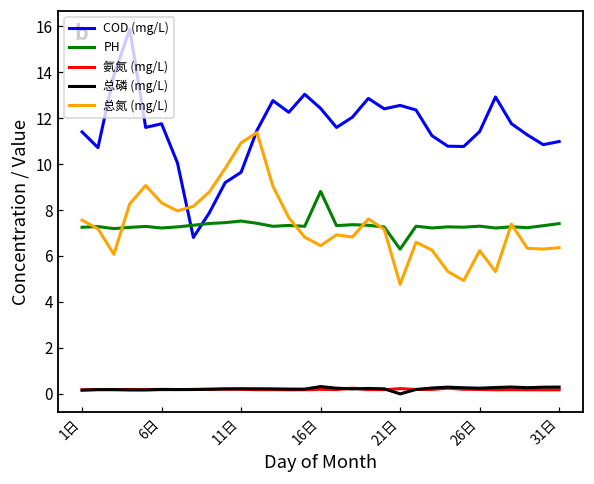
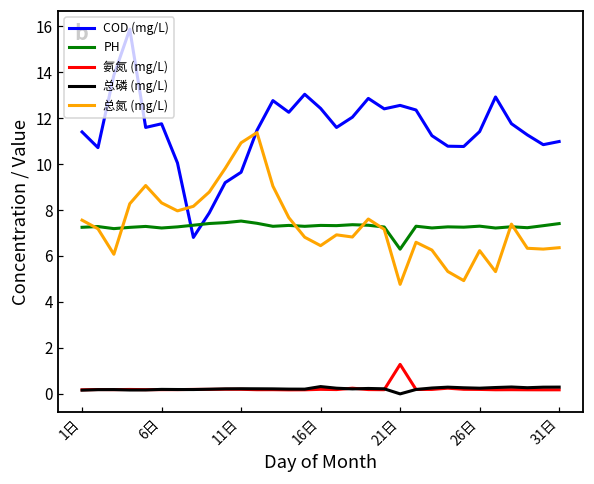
  {
    "COD (mg/L)": {
      "1日": 11.4,
      "6日": 11.8,
      "11日": 9.6,
      "16日": 12.4,
      "21日": 12.6,
      "26日": 11.4,
      "31日": 11.0
    },
    "PH": {
      "1日": 7.2,
      "6日": 7.2,
      "11日": 7.5,
-     "16日": 8.8,
+     "16日": 7.3,
      "21日": 6.3,
      "26日": 7.3,
      "31日": 7.4
    },
    "氨氮 (mg/L)": {
-     "21日": 0.2
+     "21日": 1.3
    },
    "总磷 (mg/L)": {
      "21日": 0.0
    },
    "总氮 (mg/L)": {
      "1日": 7.6,
      "6日": 8.3,
      "11日": 10.9,
      "16日": 6.5,
      "21日": 4.8,
      "26日": 6.2,
      "31日": 6.4
    }
  }
